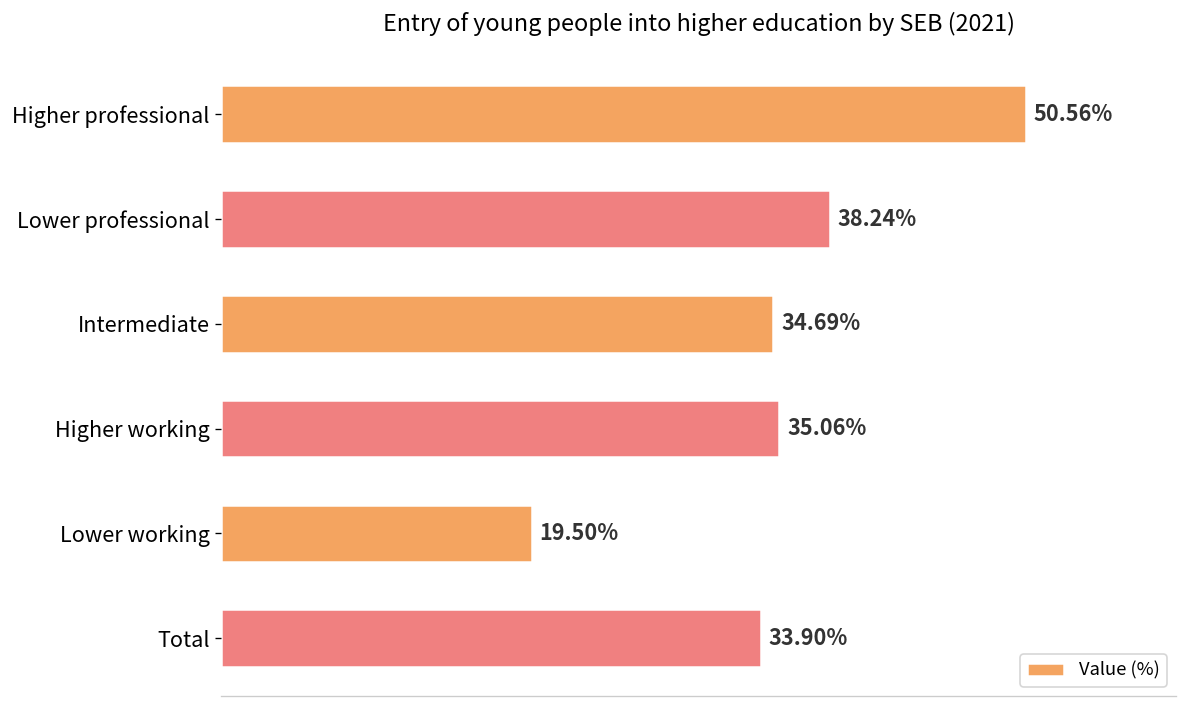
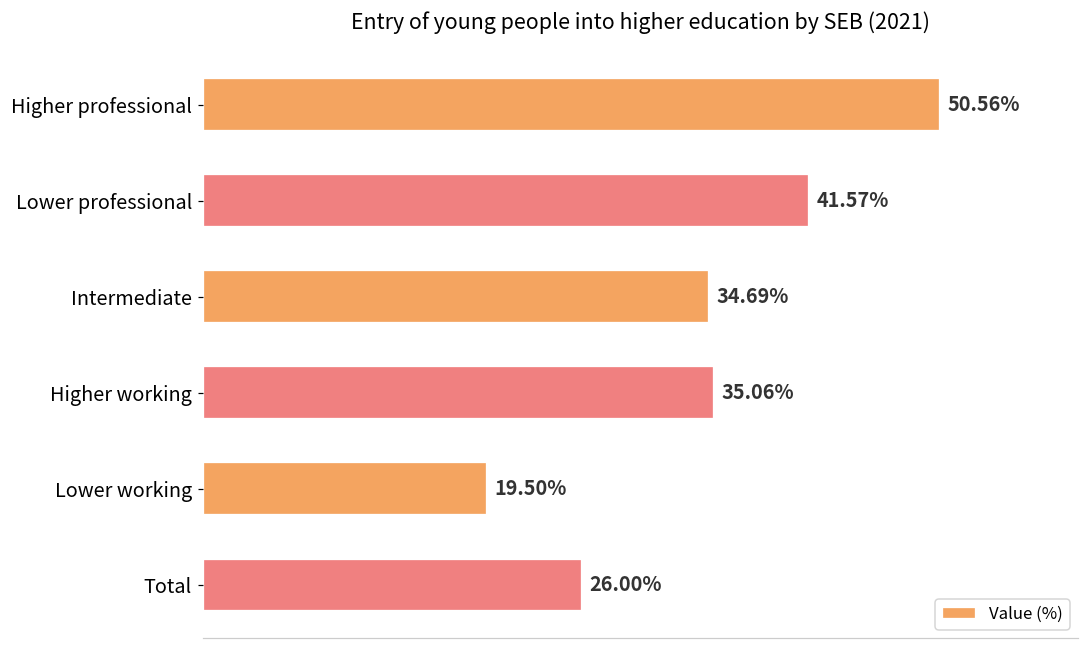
  {
    "Higher professional": "50.56%",
-   "Lower professional": "38.24%",
+   "Lower professional": "41.57%",
    "Intermediate": "34.69%",
    "Higher working": "35.06%",
    "Lower working": "19.50%",
-   "Total": "33.90%"
+   "Total": "26.00%"
  }
